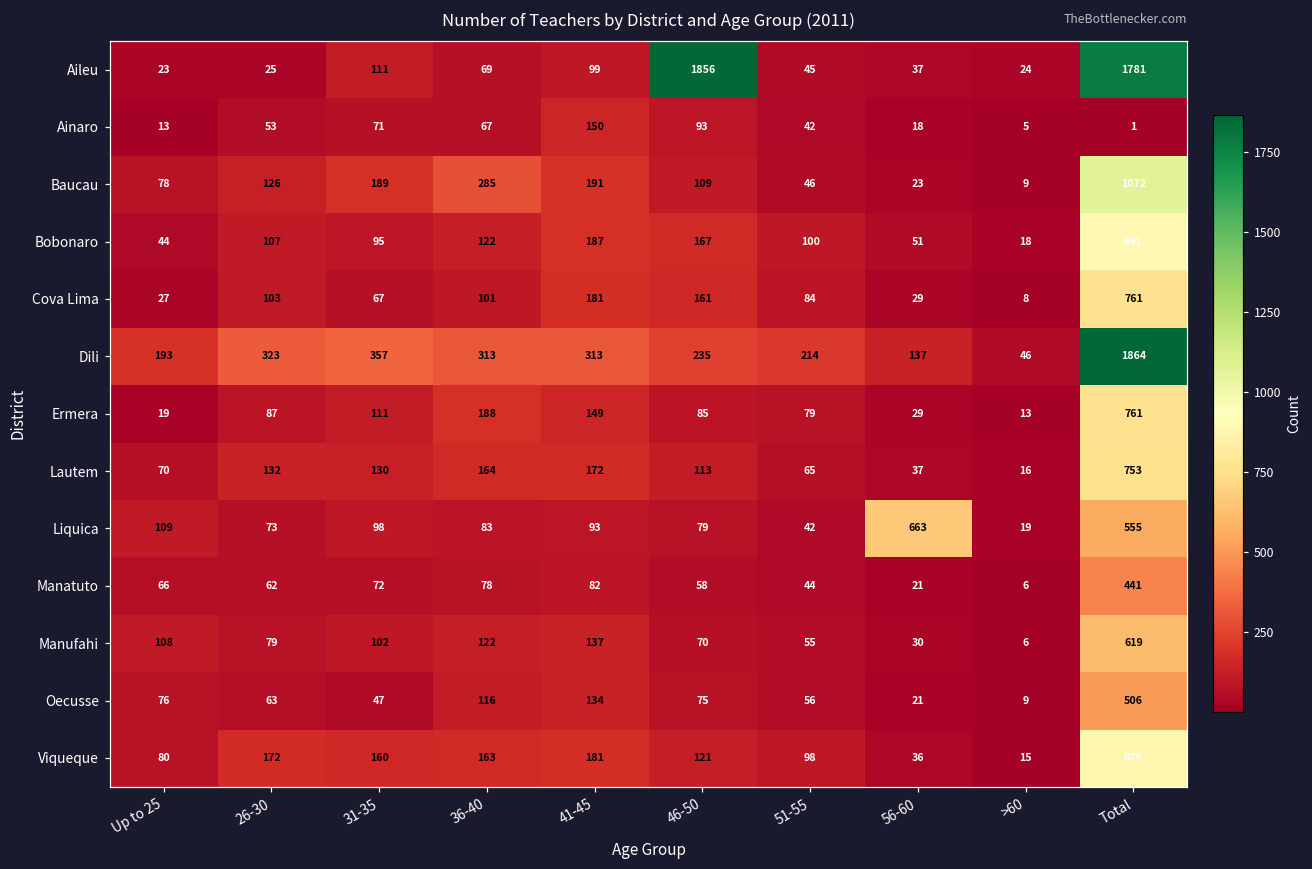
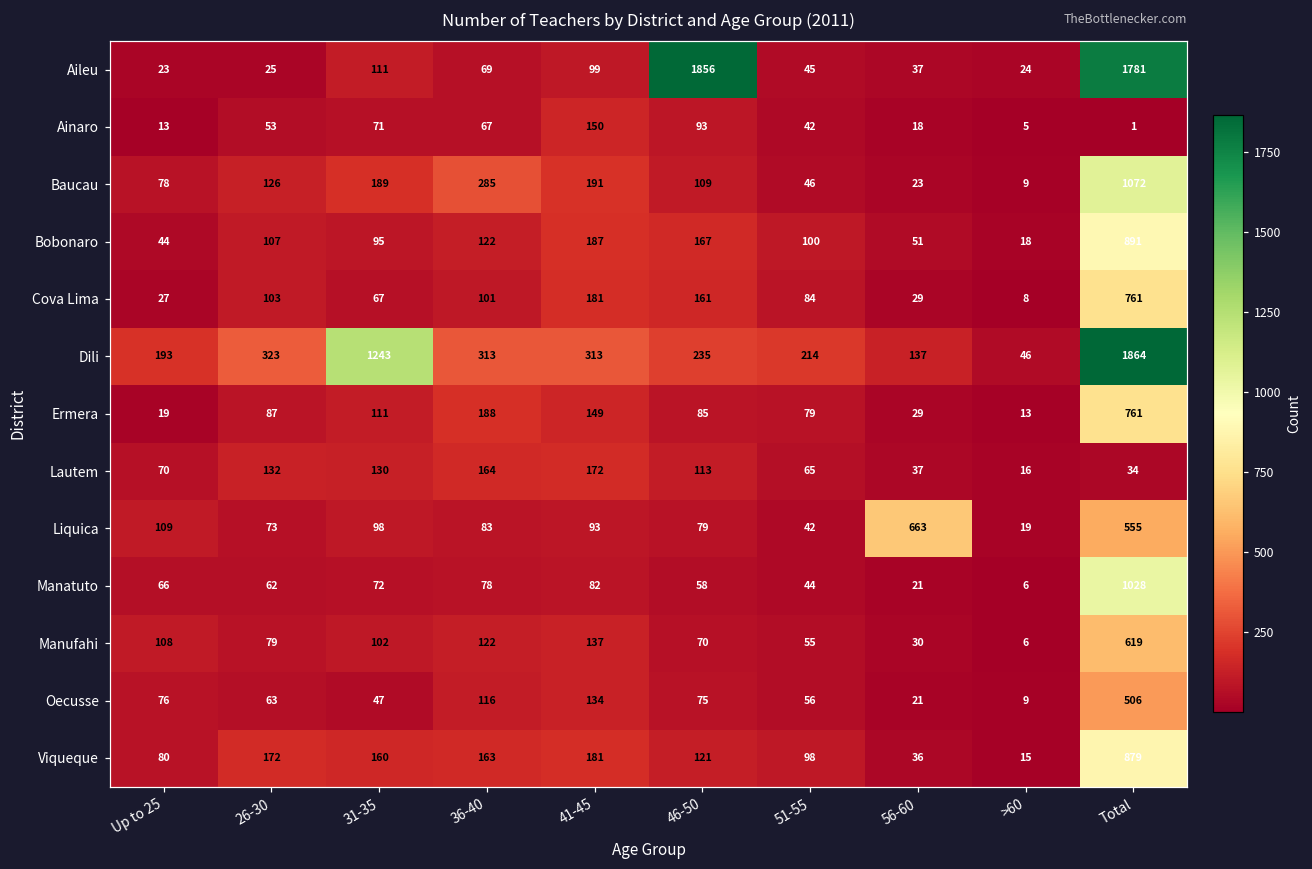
  {
    "Aileu": {
      "Up to 25": 23,
      "26-30": 25,
      "31-35": 111,
      "36-40": 69,
      "41-45": 99,
      "46-50": 1856,
      "51-55": 45,
      "56-60": 37,
      ">60": 24,
      "Total": 1781
    },
    "Ainaro": {
      "Up to 25": 13,
      "26-30": 53,
      "31-35": 71,
      "36-40": 67,
      "41-45": 150,
      "46-50": 93,
      "51-55": 42,
      "56-60": 18,
      ">60": 5,
      "Total": 1
    },
    "Baucau": {
      "Up to 25": 78,
      "26-30": 126,
      "31-35": 189,
      "36-40": 285,
      "41-45": 191,
      "46-50": 109,
      "51-55": 46,
      "56-60": 23,
      ">60": 9,
      "Total": 1072
    },
    "Bobonaro": {
      "Up to 25": 44,
      "26-30": 107,
      "31-35": 95,
      "36-40": 122,
      "41-45": 187,
      "46-50": 167,
      "51-55": 100,
      "56-60": 51,
      ">60": 18,
      "Total": 891
    },
    "Cova Lima": {
      "Up to 25": 27,
      "26-30": 103,
      "31-35": 67,
      "36-40": 101,
      "41-45": 181,
      "46-50": 161,
      "51-55": 84,
      "56-60": 29,
      ">60": 8,
      "Total": 761
    },
    "Dili": {
      "Up to 25": 193,
      "26-30": 323,
-     "31-35": 357,
+     "31-35": 1243,
      "36-40": 313,
      "41-45": 313,
      "46-50": 235,
      "51-55": 214,
      "56-60": 137,
      ">60": 46,
      "Total": 1864
    },
    "Ermera": {
      "Up to 25": 19,
      "26-30": 87,
      "31-35": 111,
      "36-40": 188,
      "41-45": 149,
      "46-50": 85,
      "51-55": 79,
      "56-60": 29,
      ">60": 13,
      "Total": 761
    },
    "Lautem": {
      "Up to 25": 70,
      "26-30": 132,
      "31-35": 130,
      "36-40": 164,
      "41-45": 172,
      "46-50": 113,
      "51-55": 65,
      "56-60": 37,
      ">60": 16,
-     "Total": 753
+     "Total": 34
    },
    "Liquica": {
      "Up to 25": 109,
      "26-30": 73,
      "31-35": 98,
      "36-40": 83,
      "41-45": 93,
      "46-50": 79,
      "51-55": 42,
      "56-60": 663,
      ">60": 19,
      "Total": 555
    },
    "Manatuto": {
      "Up to 25": 66,
      "26-30": 62,
      "31-35": 72,
      "36-40": 78,
      "41-45": 82,
      "46-50": 58,
      "51-55": 44,
      "56-60": 21,
      ">60": 6,
-     "Total": 441
+     "Total": 1028
    },
    "Manufahi": {
      "Up to 25": 108,
      "26-30": 79,
      "31-35": 102,
      "36-40": 122,
      "41-45": 137,
      "46-50": 70,
      "51-55": 55,
      "56-60": 30,
      ">60": 6,
      "Total": 619
    },
    "Oecusse": {
      "Up to 25": 76,
      "26-30": 63,
      "31-35": 47,
      "36-40": 116,
      "41-45": 134,
      "46-50": 75,
      "51-55": 56,
      "56-60": 21,
      ">60": 9,
      "Total": 506
    },
    "Viqueque": {
      "Up to 25": 80,
      "26-30": 172,
      "31-35": 160,
      "36-40": 163,
      "41-45": 181,
      "46-50": 121,
      "51-55": 98,
      "56-60": 36,
      ">60": 15,
      "Total": 879
    }
  }
